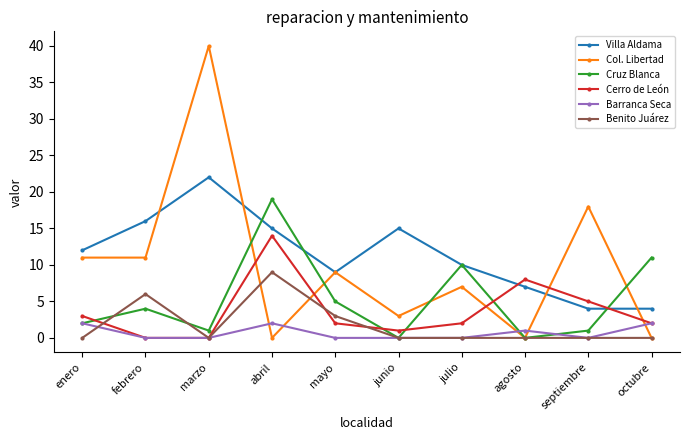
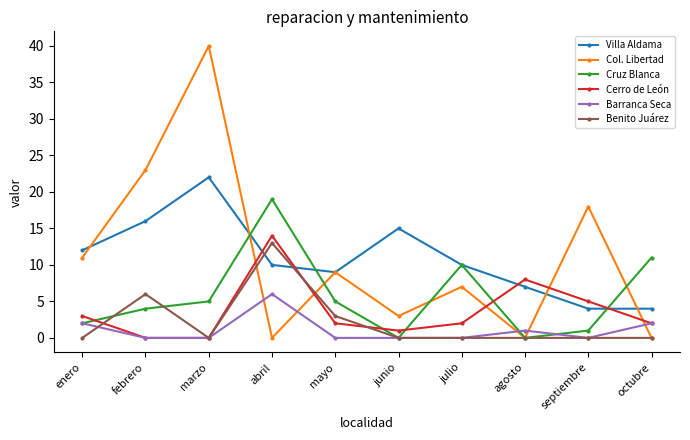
  {
    "Villa Aldama": {
      "enero": 12,
      "febrero": 16,
      "marzo": 22,
-     "abril": 15,
+     "abril": 10,
      "junio": 15,
      "agosto": 7,
      "septiembre": 4,
      "octubre": 4
    },
    "Col. Libertad": {
      "enero": 11,
-     "febrero": 11,
+     "febrero": 23,
      "marzo": 40,
      "abril": 0,
      "junio": 3,
      "julio": 7,
      "septiembre": 18
    },
    "Cruz Blanca": {
      "febrero": 4,
-     "marzo": 1,
+     "marzo": 5,
      "abril": 19,
      "mayo": 5,
      "septiembre": 1,
      "octubre": 11
    },
    "Cerro de León": {
      "enero": 3,
      "abril": 14,
      "mayo": 2,
      "junio": 1,
      "julio": 2,
      "agosto": 8,
      "septiembre": 5
    },
    "Barranca Seca": {
-     "abril": 2,
+     "abril": 6,
      "mayo": 0,
      "agosto": 1
    },
    "Benito Juárez": {
      "enero": 0,
      "febrero": 6,
-     "abril": 9,
+     "abril": 13,
      "mayo": 3
    }
  }
